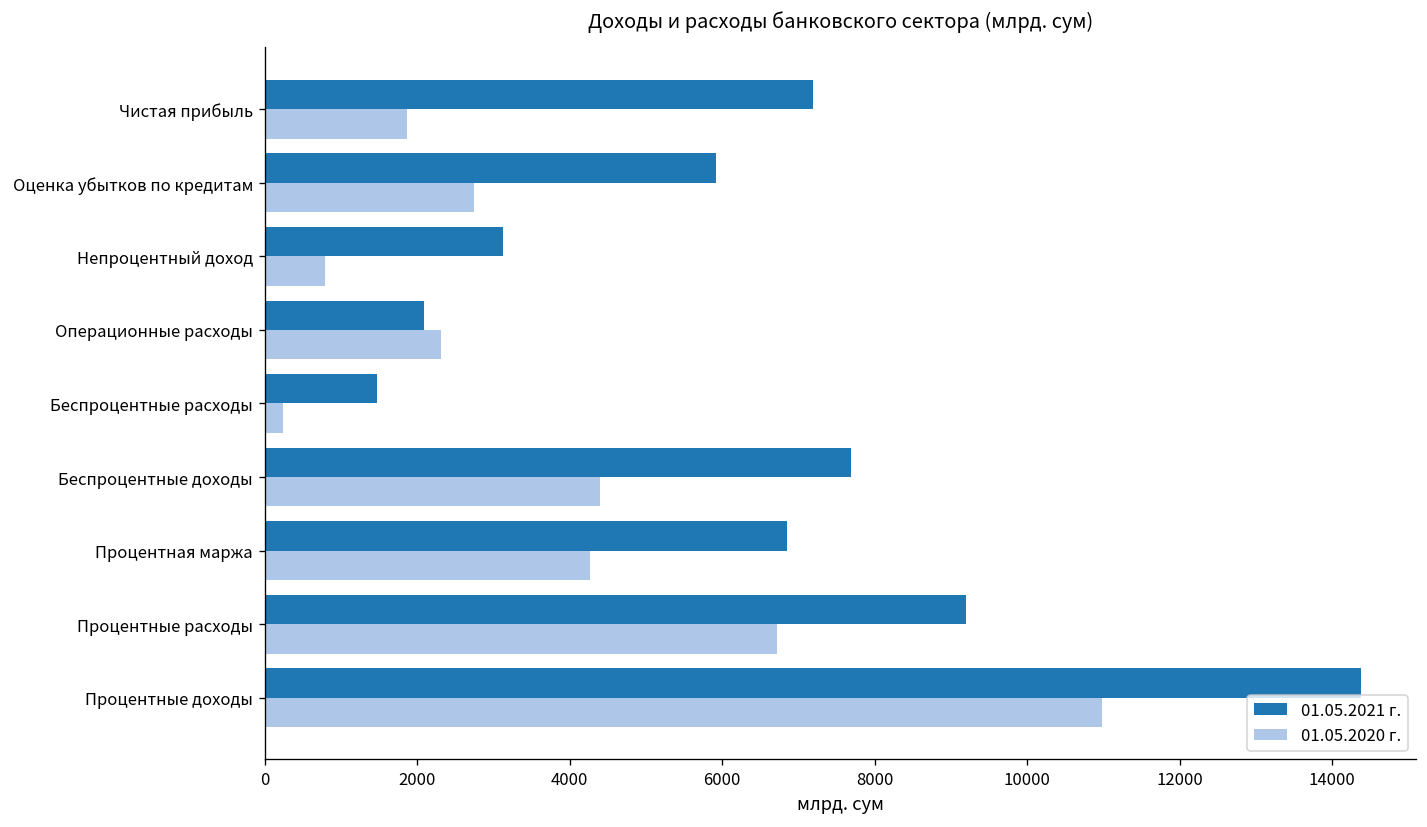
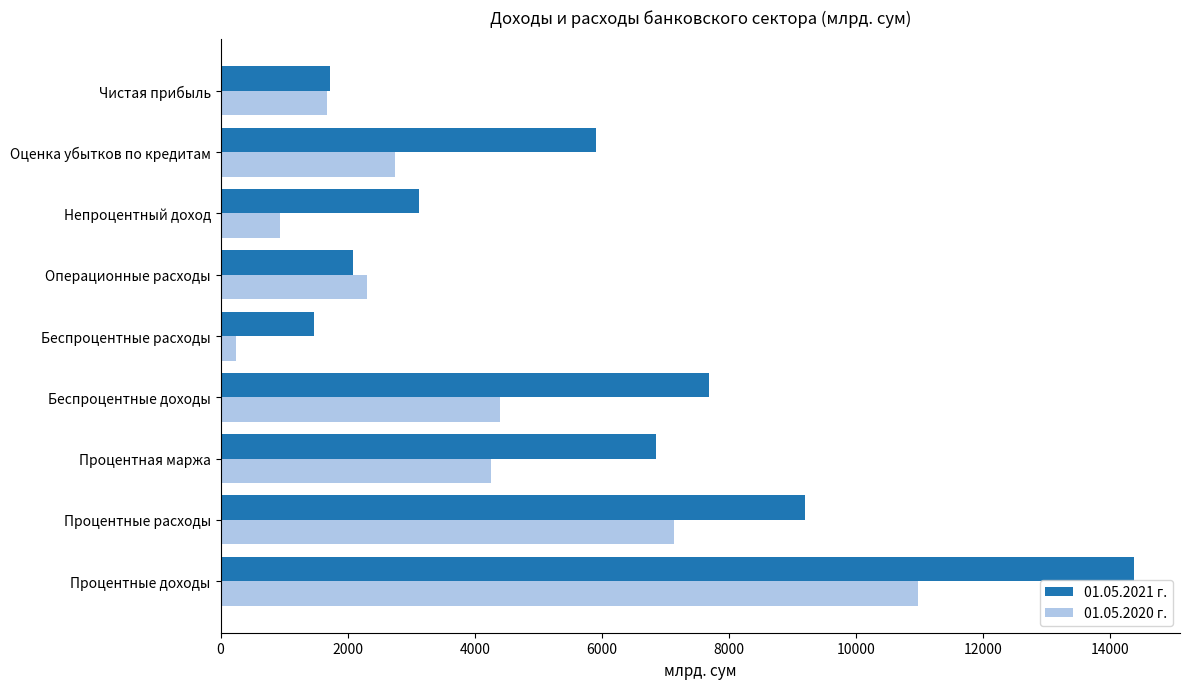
  {
    "01.05.2021 г.": {
-     "Чистая прибыль": 7200,
+     "Чистая прибыль": 1700,
      "Оценка убытков по кредитам": 5900,
      "Непроцентный доход": 3100,
      "Операционные расходы": 2100,
      "Беспроцентные расходы": 1500,
      "Беспроцентные доходы": 7700,
      "Процентная маржа": 6900,
      "Процентные расходы": 9200,
      "Процентные доходы": 14400
    },
    "01.05.2020 г.": {
-     "Чистая прибыль": 1900,
+     "Чистая прибыль": 1700,
      "Оценка убытков по кредитам": 2800,
-     "Непроцентный доход": 800,
+     "Непроцентный доход": 900,
      "Операционные расходы": 2300,
      "Беспроцентные расходы": 200,
      "Беспроцентные доходы": 4400,
      "Процентная маржа": 4300,
-     "Процентные расходы": 6700,
+     "Процентные расходы": 7100,
      "Процентные доходы": 11000
    }
  }
